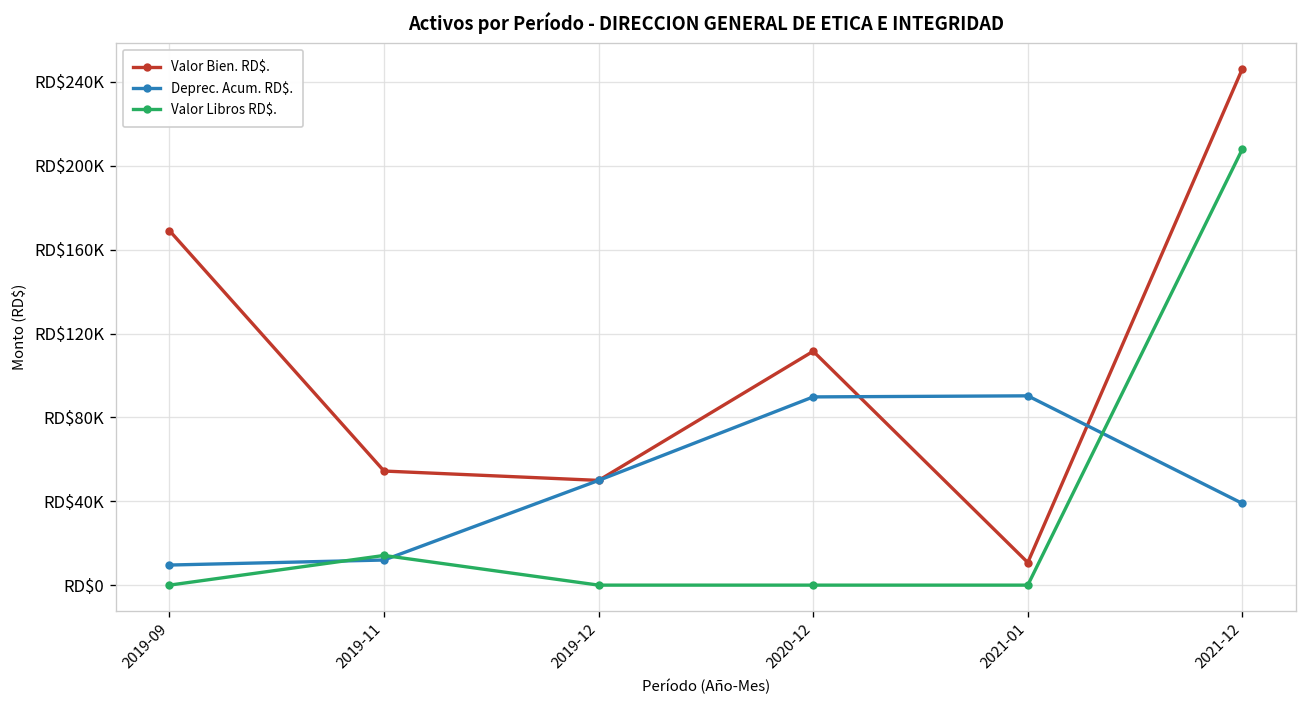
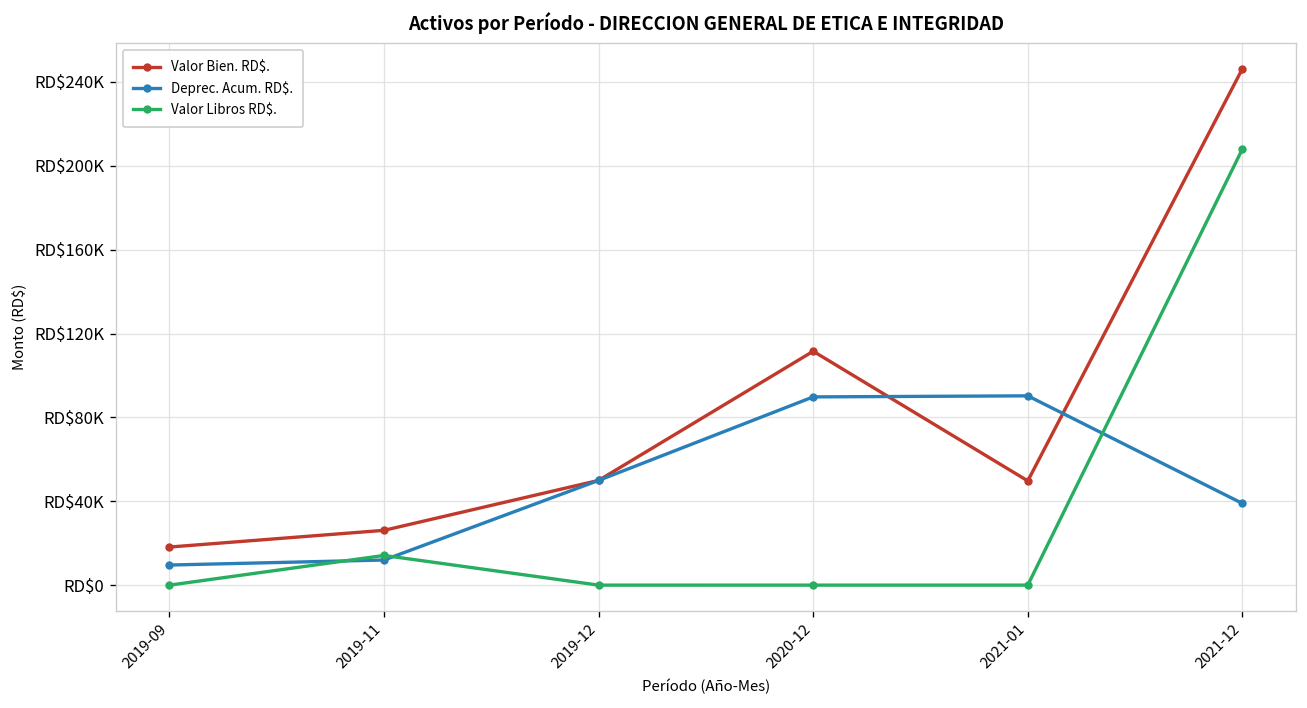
  {
    "Valor Bien. RD$.": {
-     "2019-09": "RD$169000",
-     "2019-11": "RD$54000",
+     "2019-09": "RD$18000",
+     "2019-11": "RD$26000",
      "2020-12": "RD$112000",
-     "2021-01": "RD$11000",
+     "2021-01": "RD$50000",
      "2021-12": "RD$246000"
    },
    "Deprec. Acum. RD$.": {
      "2019-09": "RD$10000",
      "2019-11": "RD$12000",
      "2020-12": "RD$90000",
      "2021-01": "RD$90000",
      "2021-12": "RD$39000"
    },
    "Valor Libros RD$.": {
      "2019-09": "RD$0",
      "2019-11": "RD$14000",
      "2019-12": "RD$0",
      "2020-12": "RD$0",
      "2021-01": "RD$0",
      "2021-12": "RD$208000"
    }
  }
